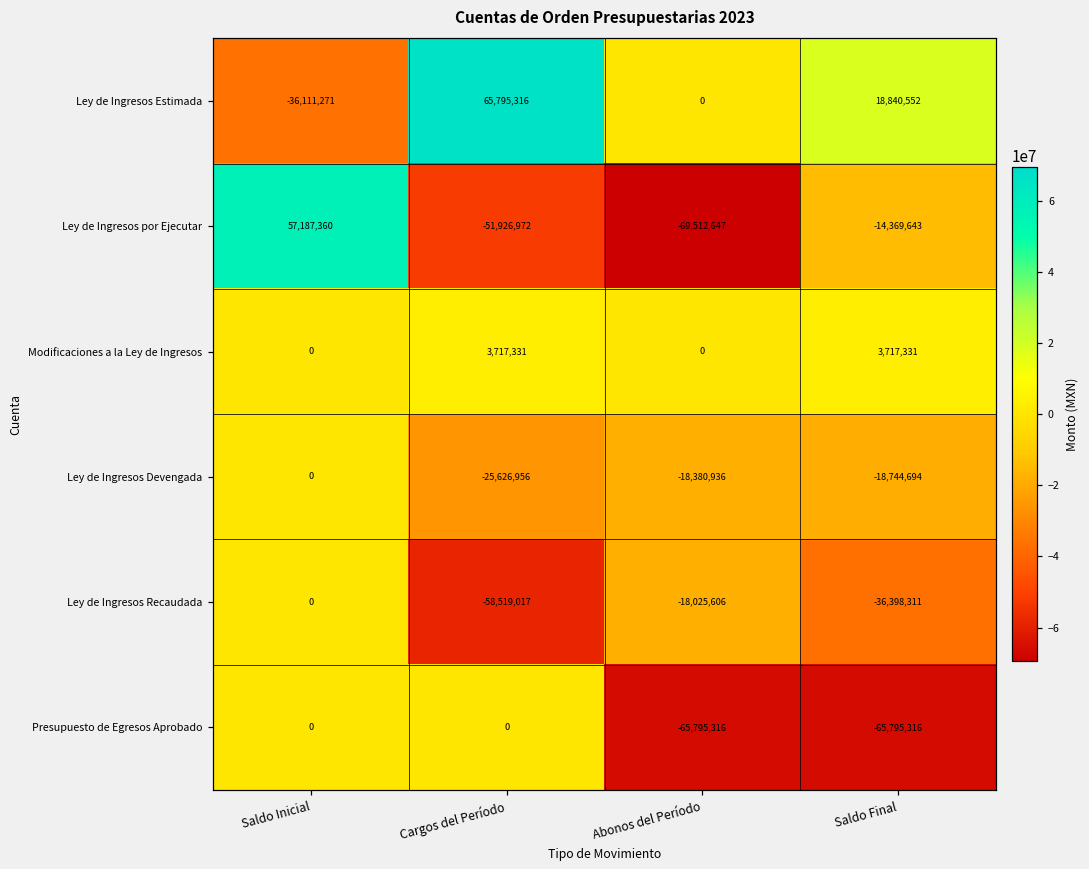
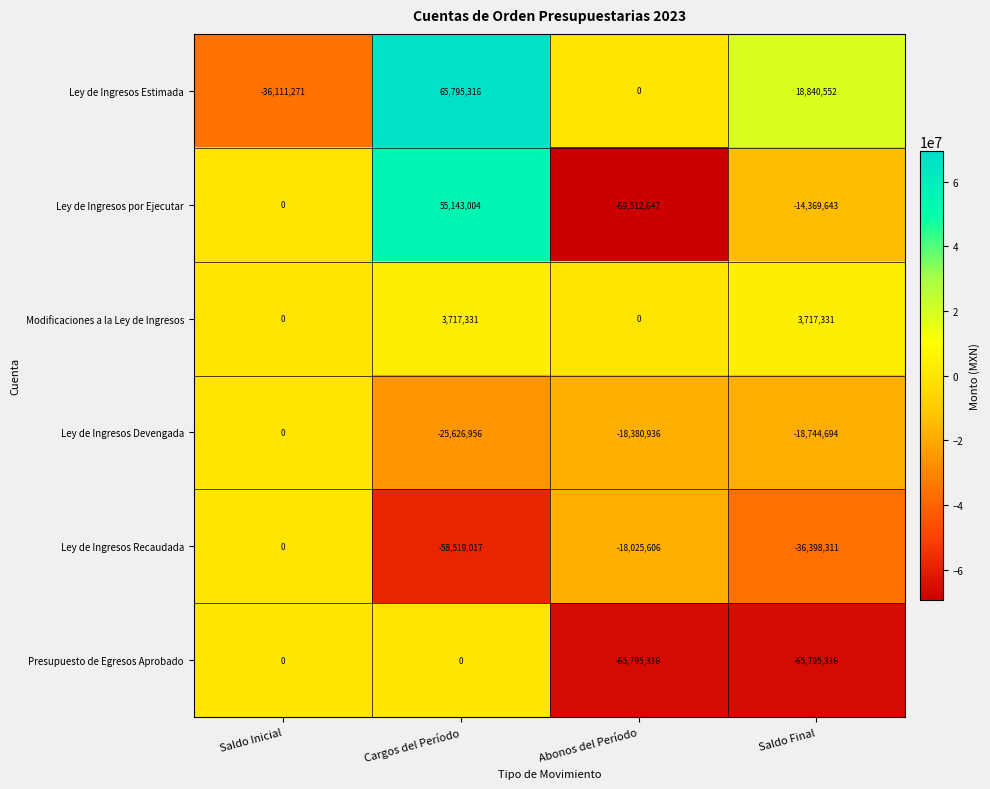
  {
    "Ley de Ingresos Estimada": {
      "Saldo Inicial": "-36,111,271",
      "Cargos del Período": "65,795,316",
      "Abonos del Período": "0",
      "Saldo Final": "18,840,552"
    },
    "Ley de Ingresos por Ejecutar": {
-     "Saldo Inicial": "57,187,360",
-     "Cargos del Período": "-51,926,972",
+     "Saldo Inicial": "0",
+     "Cargos del Período": "55,143,004",
      "Abonos del Período": "-69,512,647",
      "Saldo Final": "-14,369,643"
    },
    "Modificaciones a la Ley de Ingresos": {
      "Saldo Inicial": "0",
      "Cargos del Período": "3,717,331",
      "Abonos del Período": "0",
      "Saldo Final": "3,717,331"
    },
    "Ley de Ingresos Devengada": {
      "Saldo Inicial": "0",
      "Cargos del Período": "-25,626,956",
      "Abonos del Período": "-18,380,936",
      "Saldo Final": "-18,744,694"
    },
    "Ley de Ingresos Recaudada": {
      "Saldo Inicial": "0",
      "Cargos del Período": "-58,519,017",
      "Abonos del Período": "-18,025,606",
      "Saldo Final": "-36,398,311"
    },
    "Presupuesto de Egresos Aprobado": {
      "Saldo Inicial": "0",
      "Cargos del Período": "0",
      "Abonos del Período": "-65,795,316",
      "Saldo Final": "-65,795,316"
    }
  }
